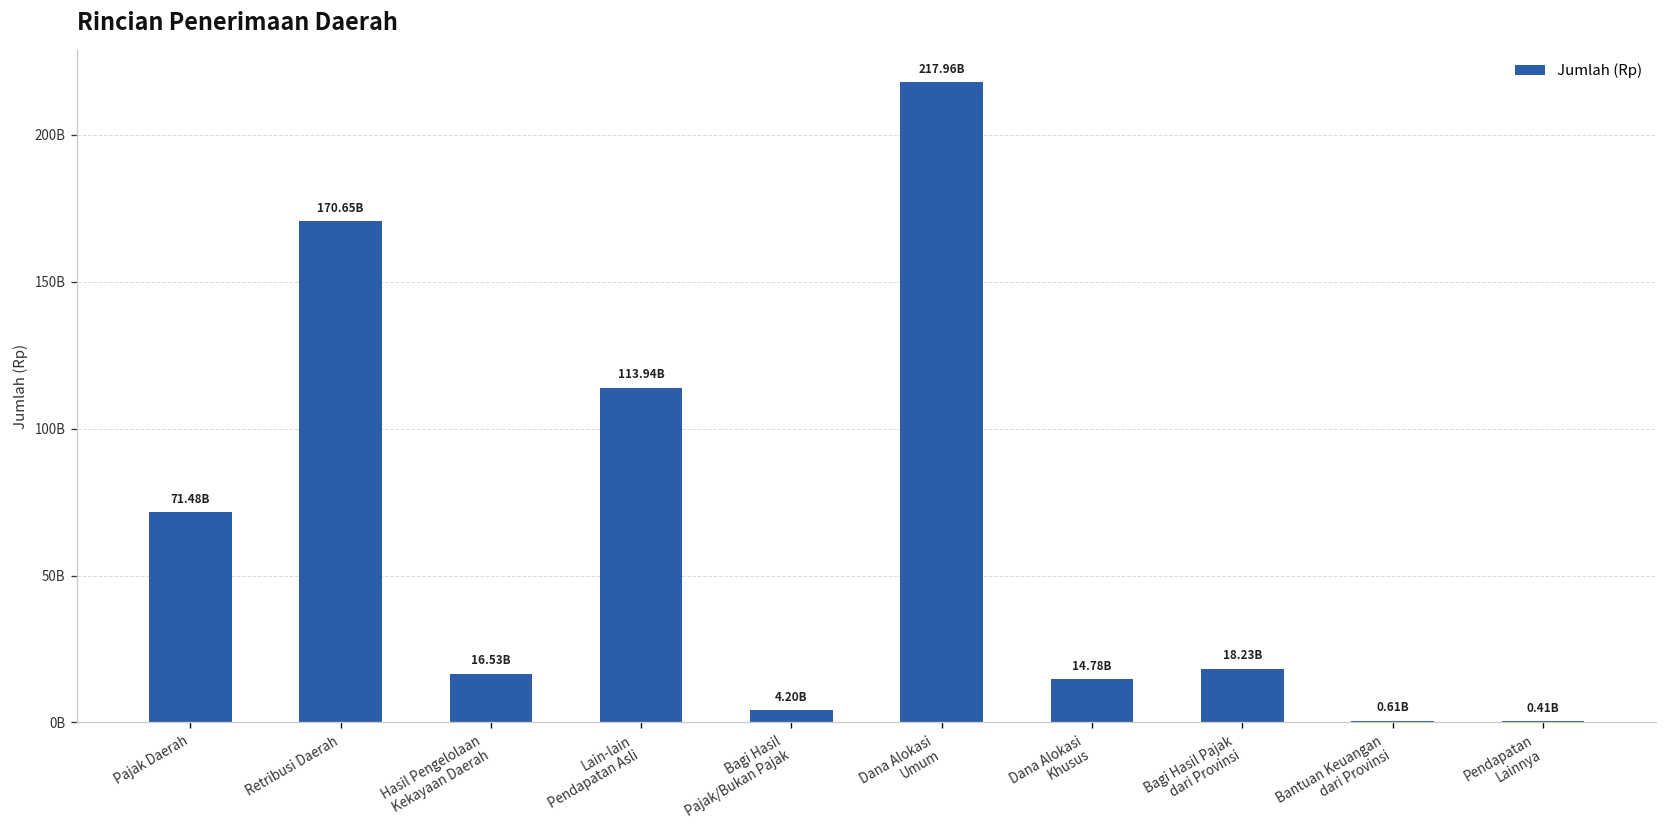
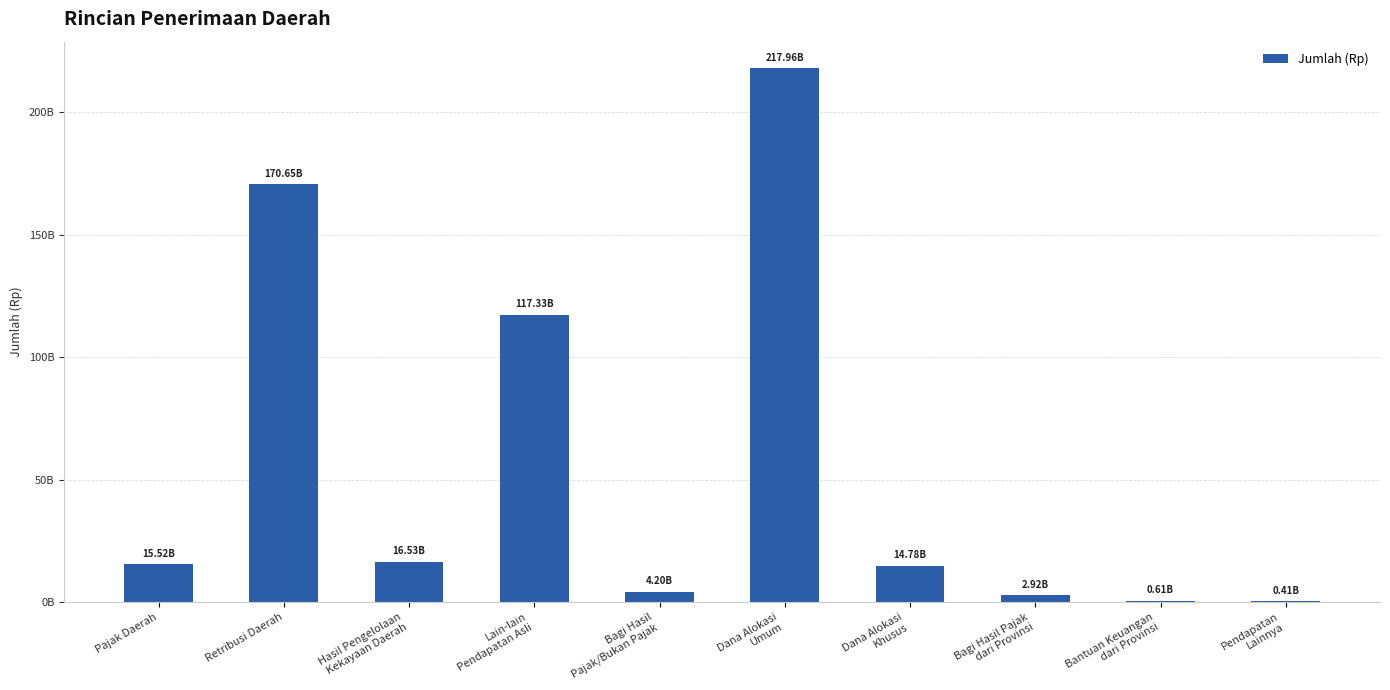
  {
-   "Pajak Daerah": "71.48B",
+   "Pajak Daerah": "15.52B",
    "Retribusi Daerah": "170.65B",
    "Hasil Pengelolaan Kekayaan Daerah": "16.53B",
-   "Lain-lain Pendapatan Asli": "113.94B",
+   "Lain-lain Pendapatan Asli": "117.33B",
    "Bagi Hasil Pajak/Bukan Pajak": "4.20B",
    "Dana Alokasi Umum": "217.96B",
    "Dana Alokasi Khusus": "14.78B",
-   "Bagi Hasil Pajak dari Provinsi": "18.23B",
+   "Bagi Hasil Pajak dari Provinsi": "2.92B",
    "Bantuan Keuangan dari Provinsi": "0.61B",
    "Pendapatan Lainnya": "0.41B"
  }
